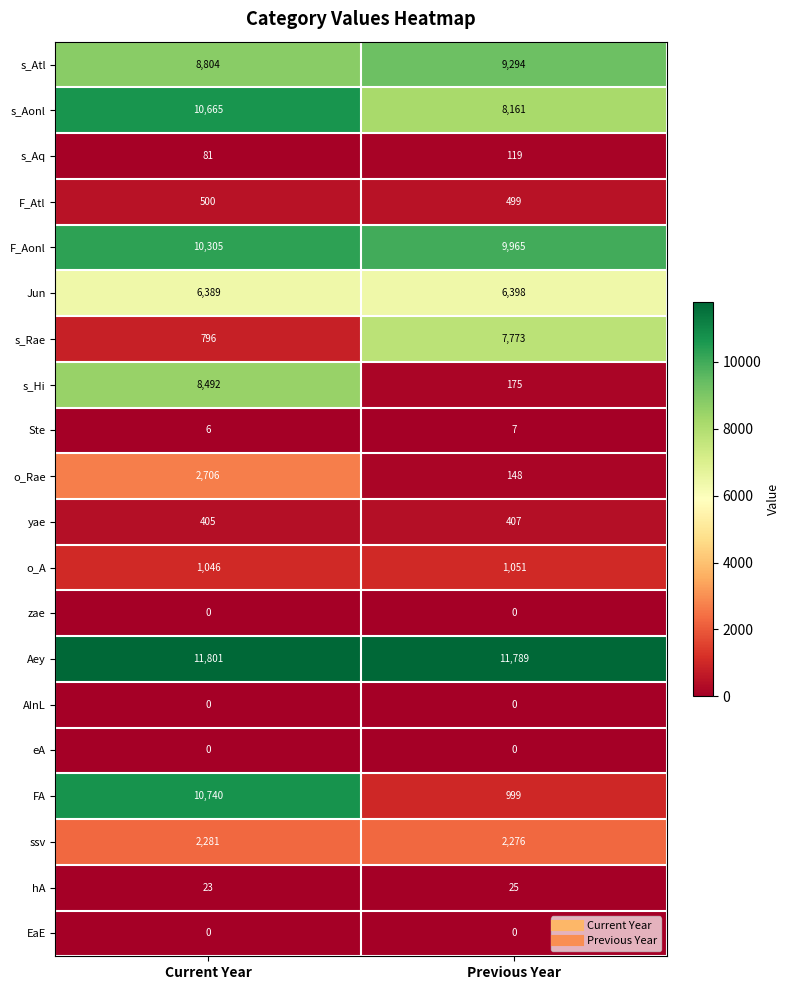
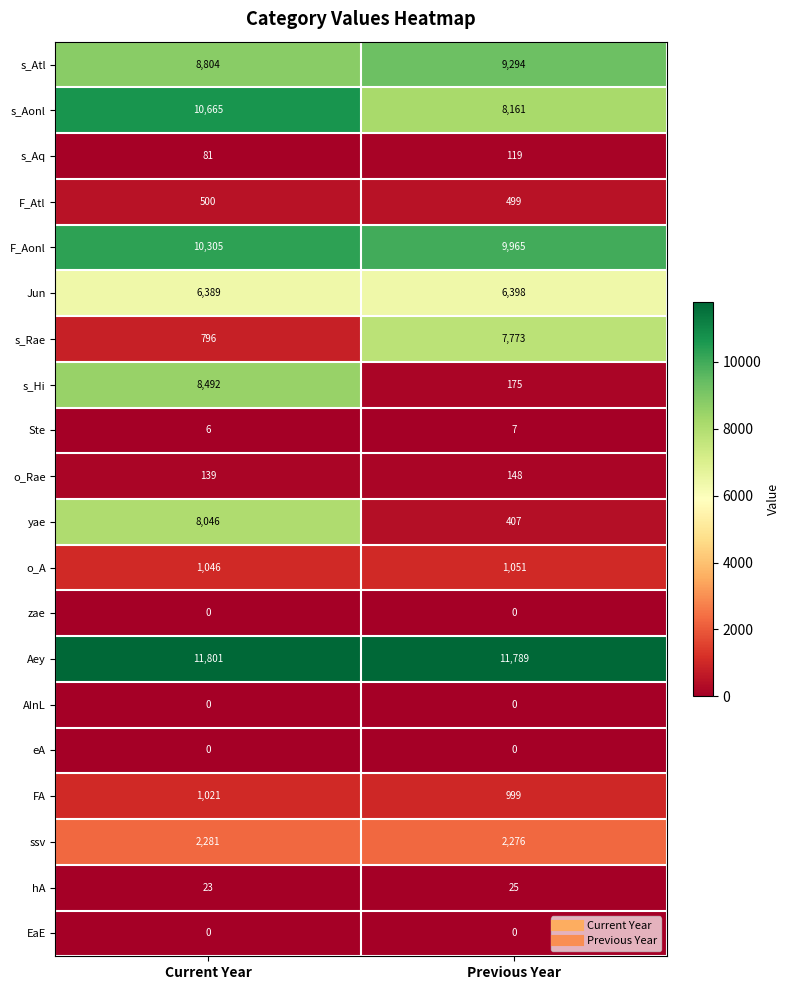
  {
    "s_Atl": {
      "Current Year": "8,804",
      "Previous Year": "9,294"
    },
    "s_Aonl": {
      "Current Year": "10,665",
      "Previous Year": "8,161"
    },
    "s_Aq": {
      "Current Year": "81",
      "Previous Year": "119"
    },
    "F_Atl": {
      "Current Year": "500",
      "Previous Year": "499"
    },
    "F_Aonl": {
      "Current Year": "10,305",
      "Previous Year": "9,965"
    },
    "Jun": {
      "Current Year": "6,389",
      "Previous Year": "6,398"
    },
    "s_Rae": {
      "Current Year": "796",
      "Previous Year": "7,773"
    },
    "s_Hi": {
      "Current Year": "8,492",
      "Previous Year": "175"
    },
    "Ste": {
      "Current Year": "6",
      "Previous Year": "7"
    },
    "o_Rae": {
-     "Current Year": "2,706",
+     "Current Year": "139",
      "Previous Year": "148"
    },
    "yae": {
-     "Current Year": "405",
+     "Current Year": "8,046",
      "Previous Year": "407"
    },
    "o_A": {
      "Current Year": "1,046",
      "Previous Year": "1,051"
    },
    "zae": {
      "Current Year": "0",
      "Previous Year": "0"
    },
    "Aey": {
      "Current Year": "11,801",
      "Previous Year": "11,789"
    },
    "AInL": {
      "Current Year": "0",
      "Previous Year": "0"
    },
    "eA": {
      "Current Year": "0",
      "Previous Year": "0"
    },
    "FA": {
-     "Current Year": "10,740",
+     "Current Year": "1,021",
      "Previous Year": "999"
    },
    "ssv": {
      "Current Year": "2,281",
      "Previous Year": "2,276"
    },
    "hA": {
      "Current Year": "23",
      "Previous Year": "25"
    },
    "EaE": {
      "Current Year": "0",
      "Previous Year": "0"
    }
  }
